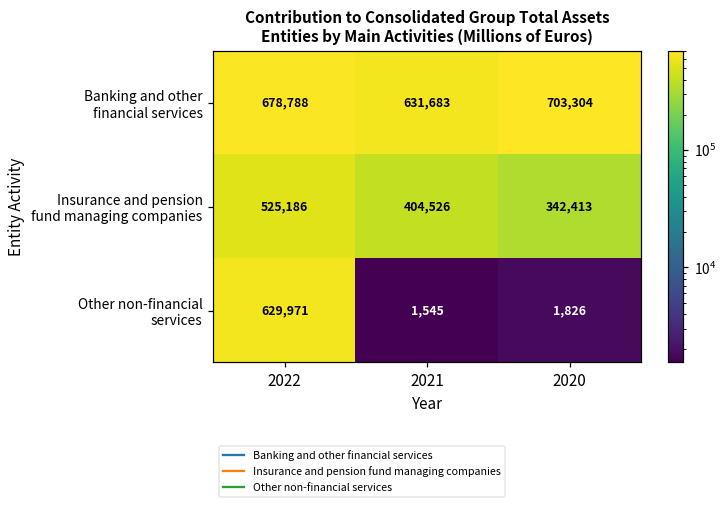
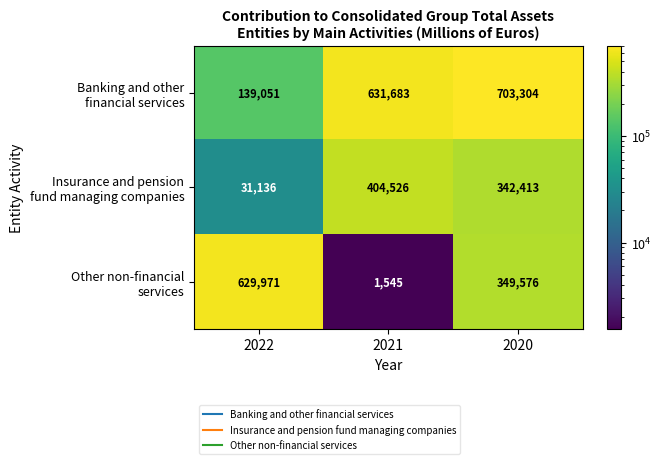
  {
    "Banking and other financial services": {
-     "2022": "678,788",
+     "2022": "139,051",
      "2021": "631,683",
      "2020": "703,304"
    },
    "Insurance and pension fund managing companies": {
-     "2022": "525,186",
+     "2022": "31,136",
      "2021": "404,526",
      "2020": "342,413"
    },
    "Other non-financial services": {
      "2022": "629,971",
      "2021": "1,545",
-     "2020": "1,826"
+     "2020": "349,576"
    }
  }
